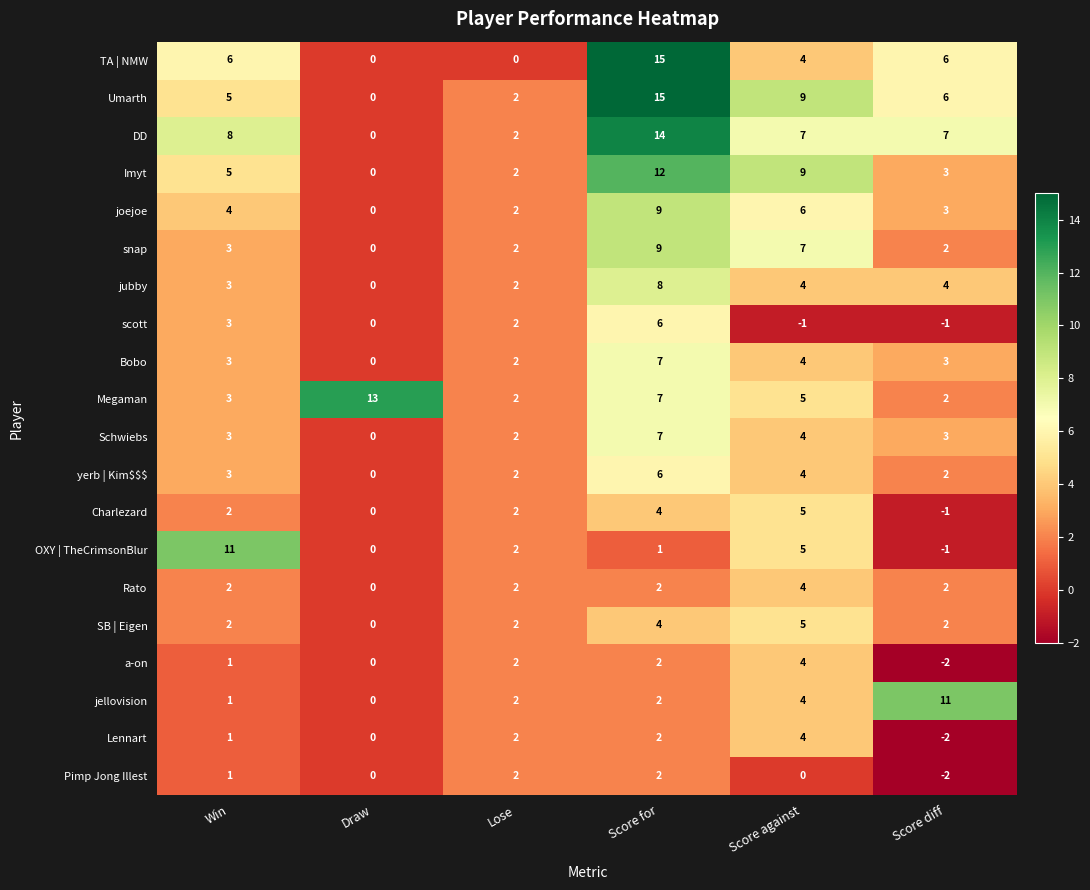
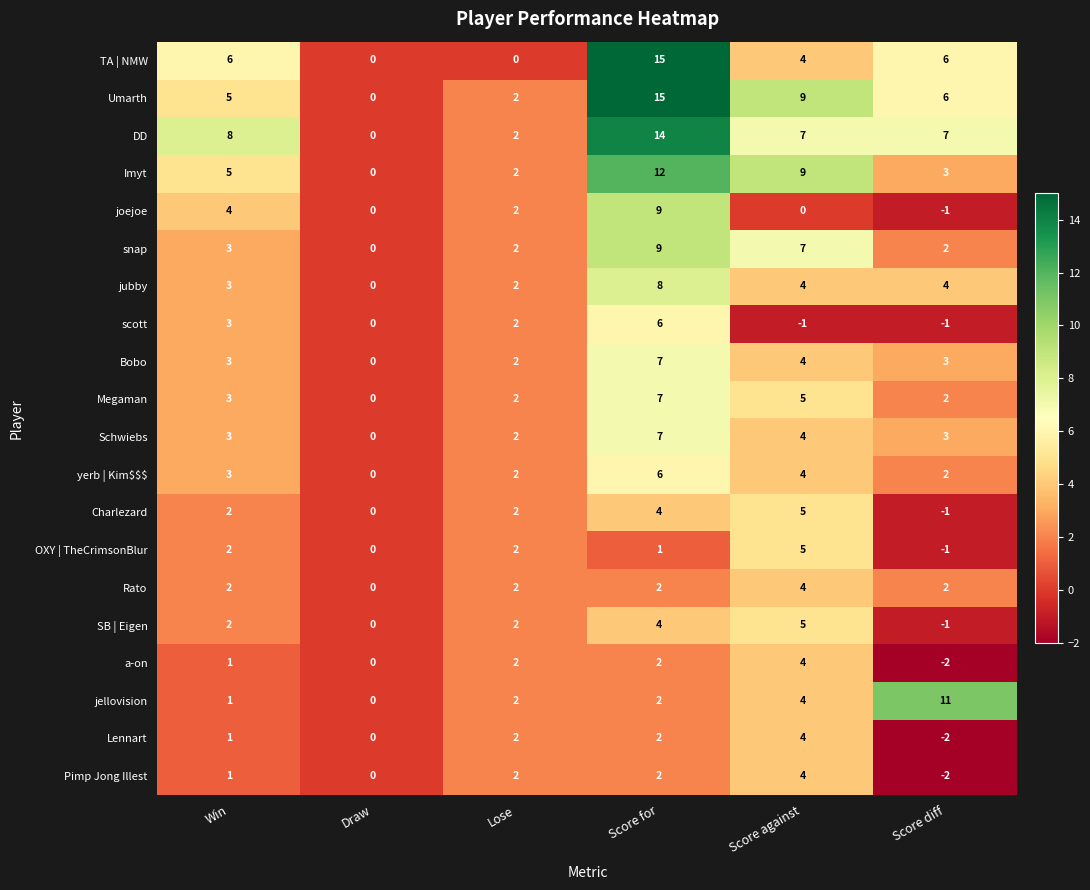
  {
    "TA | NMW": {
      "Win": 6,
      "Draw": 0,
      "Lose": 0,
      "Score for": 15,
      "Score against": 4,
      "Score diff": 6
    },
    "Umarth": {
      "Win": 5,
      "Draw": 0,
      "Lose": 2,
      "Score for": 15,
      "Score against": 9,
      "Score diff": 6
    },
    "DD": {
      "Win": 8,
      "Draw": 0,
      "Lose": 2,
      "Score for": 14,
      "Score against": 7,
      "Score diff": 7
    },
    "Imyt": {
      "Win": 5,
      "Draw": 0,
      "Lose": 2,
      "Score for": 12,
      "Score against": 9,
      "Score diff": 3
    },
    "joejoe": {
      "Win": 4,
      "Draw": 0,
      "Lose": 2,
      "Score for": 9,
-     "Score against": 6,
-     "Score diff": 3
+     "Score against": 0,
+     "Score diff": -1
    },
    "snap": {
      "Win": 3,
      "Draw": 0,
      "Lose": 2,
      "Score for": 9,
      "Score against": 7,
      "Score diff": 2
    },
    "jubby": {
      "Win": 3,
      "Draw": 0,
      "Lose": 2,
      "Score for": 8,
      "Score against": 4,
      "Score diff": 4
    },
    "scott": {
      "Win": 3,
      "Draw": 0,
      "Lose": 2,
      "Score for": 6,
      "Score against": -1,
      "Score diff": -1
    },
    "Bobo": {
      "Win": 3,
      "Draw": 0,
      "Lose": 2,
      "Score for": 7,
      "Score against": 4,
      "Score diff": 3
    },
    "Megaman": {
      "Win": 3,
-     "Draw": 13,
+     "Draw": 0,
      "Lose": 2,
      "Score for": 7,
      "Score against": 5,
      "Score diff": 2
    },
    "Schwiebs": {
      "Win": 3,
      "Draw": 0,
      "Lose": 2,
      "Score for": 7,
      "Score against": 4,
      "Score diff": 3
    },
    "Charlezard": {
      "Win": 2,
      "Draw": 0,
      "Lose": 2,
      "Score for": 4,
      "Score against": 5,
      "Score diff": -1
    },
    "OXY | TheCrimsonBlur": {
-     "Win": 11,
+     "Win": 2,
      "Draw": 0,
      "Lose": 2,
      "Score for": 1,
      "Score against": 5,
      "Score diff": -1
    },
    "Rato": {
      "Win": 2,
      "Draw": 0,
      "Lose": 2,
      "Score for": 2,
      "Score against": 4,
      "Score diff": 2
    },
    "SB | Eigen": {
      "Win": 2,
      "Draw": 0,
      "Lose": 2,
      "Score for": 4,
      "Score against": 5,
-     "Score diff": 2
+     "Score diff": -1
    },
    "a-on": {
      "Win": 1,
      "Draw": 0,
      "Lose": 2,
      "Score for": 2,
      "Score against": 4,
      "Score diff": -2
    },
    "jellovision": {
      "Win": 1,
      "Draw": 0,
      "Lose": 2,
      "Score for": 2,
      "Score against": 4,
      "Score diff": 11
    },
    "Lennart": {
      "Win": 1,
      "Draw": 0,
      "Lose": 2,
      "Score for": 2,
      "Score against": 4,
      "Score diff": -2
    },
    "Pimp Jong Illest": {
      "Win": 1,
      "Draw": 0,
      "Lose": 2,
      "Score for": 2,
-     "Score against": 0,
+     "Score against": 4,
      "Score diff": -2
    }
  }
